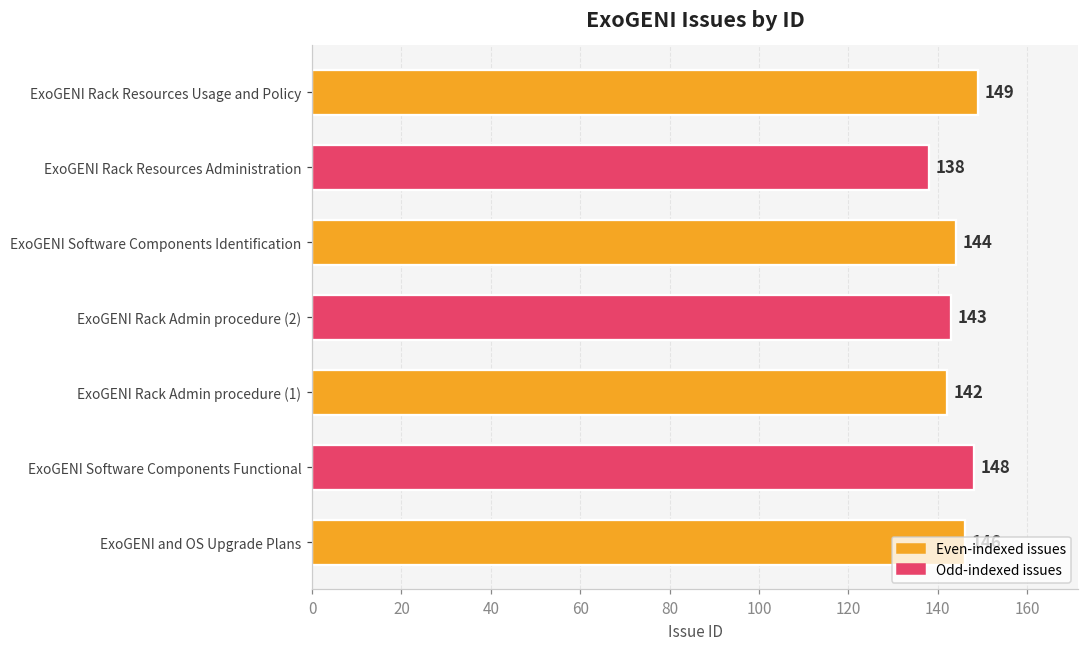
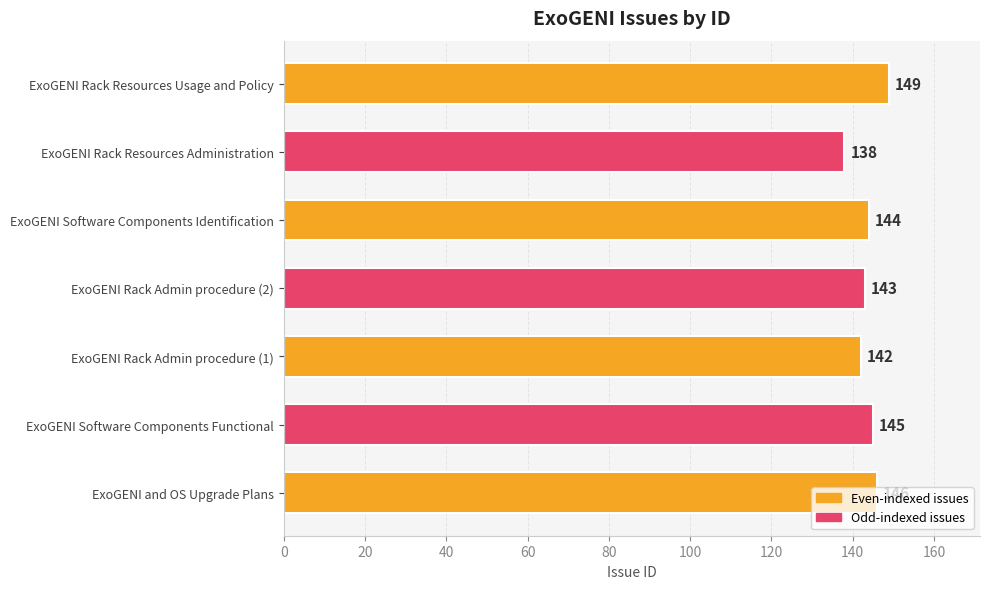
  {
    "ExoGENI Rack Resources Usage and Policy": 149,
    "ExoGENI Rack Resources Administration": 138,
    "ExoGENI Software Components Identification": 144,
    "ExoGENI Rack Admin procedure (2)": 143,
    "ExoGENI Rack Admin procedure (1)": 142,
-   "ExoGENI Software Components Functional": 148
+   "ExoGENI Software Components Functional": 145
  }
